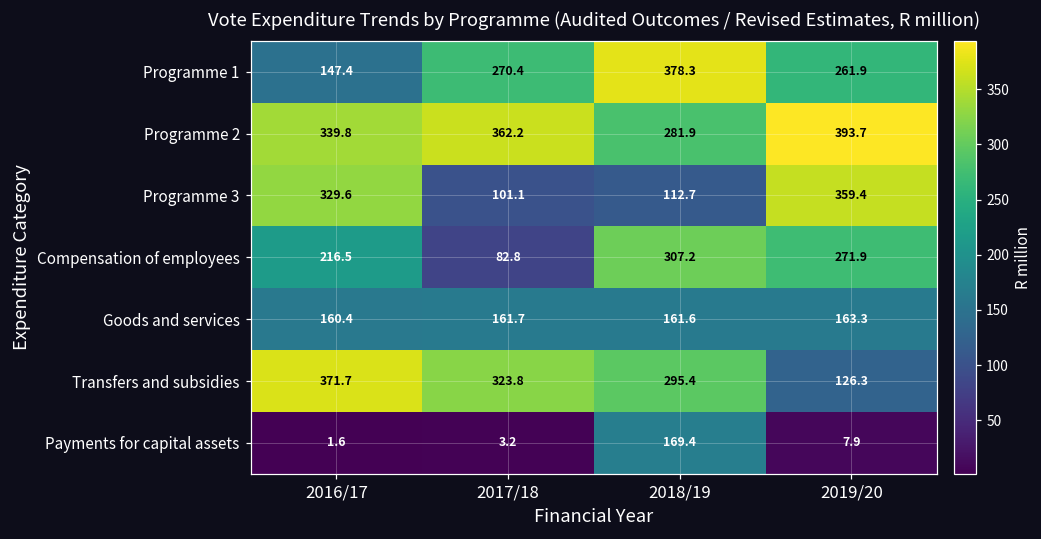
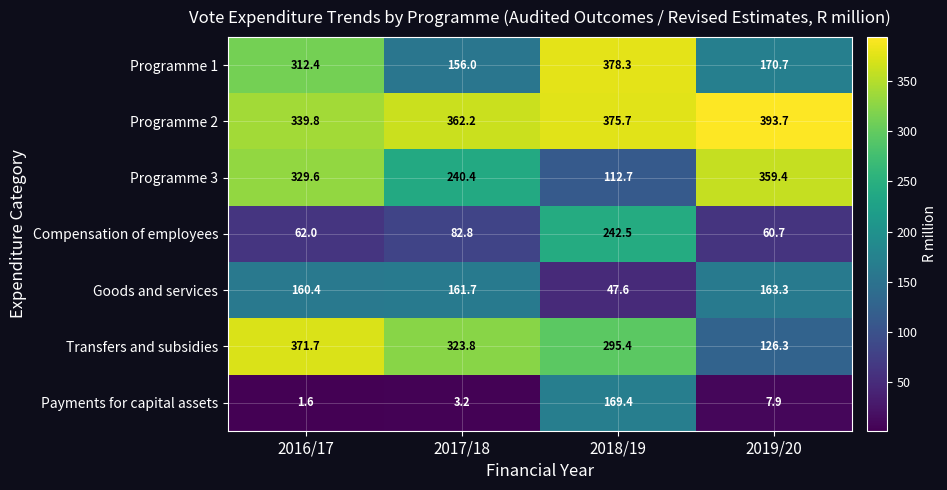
  {
    "Programme 1": {
-     "2016/17": 147.4,
-     "2017/18": 270.4,
+     "2016/17": 312.4,
+     "2017/18": 156.0,
      "2018/19": 378.3,
-     "2019/20": 261.9
+     "2019/20": 170.7
    },
    "Programme 2": {
      "2016/17": 339.8,
      "2017/18": 362.2,
-     "2018/19": 281.9,
+     "2018/19": 375.7,
      "2019/20": 393.7
    },
    "Programme 3": {
      "2016/17": 329.6,
-     "2017/18": 101.1,
+     "2017/18": 240.4,
      "2018/19": 112.7,
      "2019/20": 359.4
    },
    "Compensation of employees": {
-     "2016/17": 216.5,
+     "2016/17": 62.0,
      "2017/18": 82.8,
-     "2018/19": 307.2,
-     "2019/20": 271.9
+     "2018/19": 242.5,
+     "2019/20": 60.7
    },
    "Goods and services": {
      "2016/17": 160.4,
      "2017/18": 161.7,
-     "2018/19": 161.6,
+     "2018/19": 47.6,
      "2019/20": 163.3
    },
    "Transfers and subsidies": {
      "2016/17": 371.7,
      "2017/18": 323.8,
      "2018/19": 295.4,
      "2019/20": 126.3
    },
    "Payments for capital assets": {
      "2016/17": 1.6,
      "2017/18": 3.2,
      "2018/19": 169.4,
      "2019/20": 7.9
    }
  }
